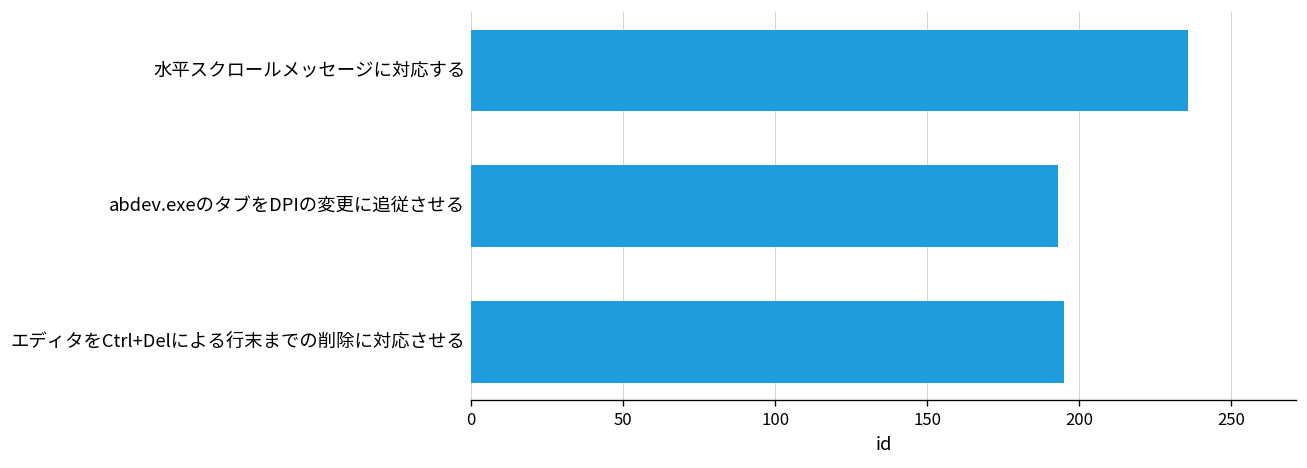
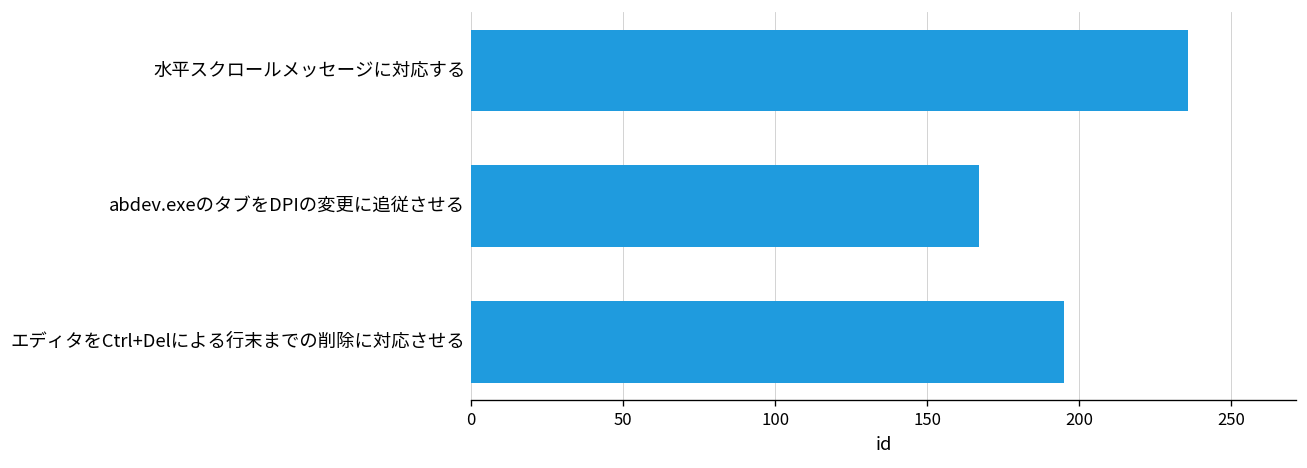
  {
    "水平スクロールメッセージに対応する": 236,
-   "abdev.exeのタブをDPIの変更に追従させる": 193,
+   "abdev.exeのタブをDPIの変更に追従させる": 167,
    "エディタをCtrl+Delによる行末までの削除に対応させる": 195
  }
